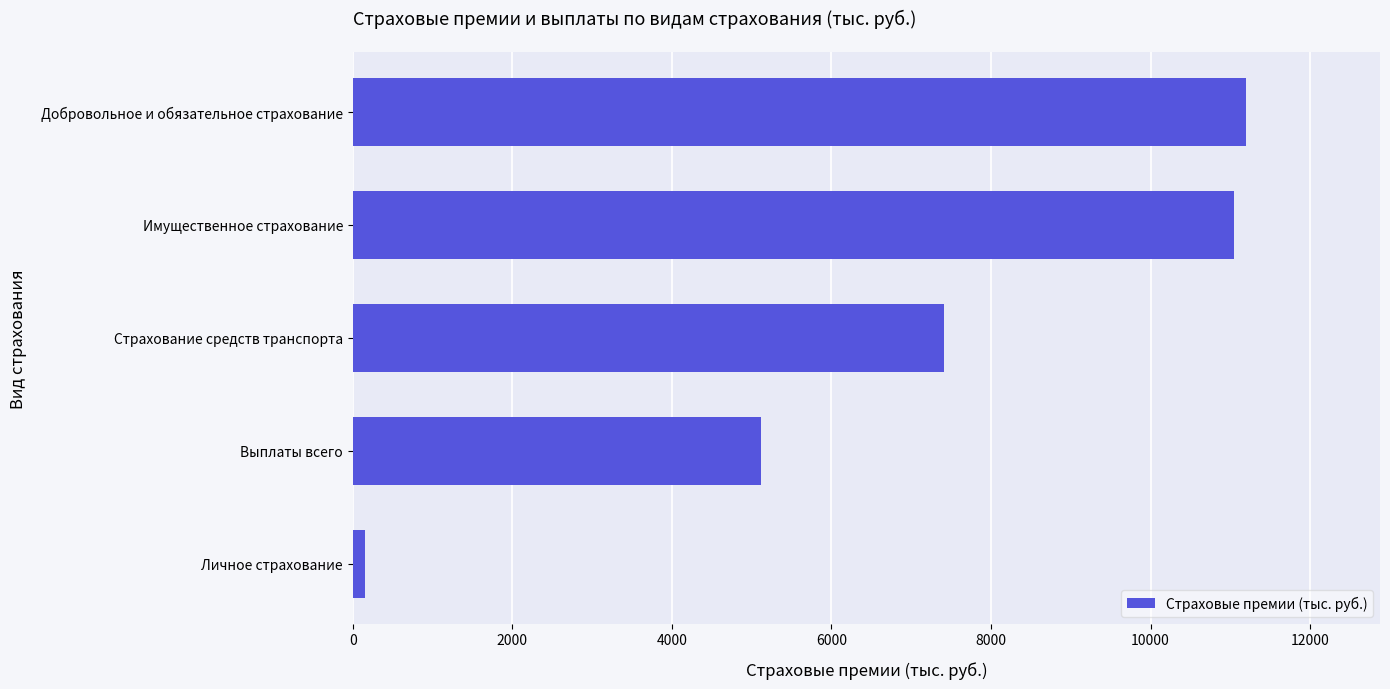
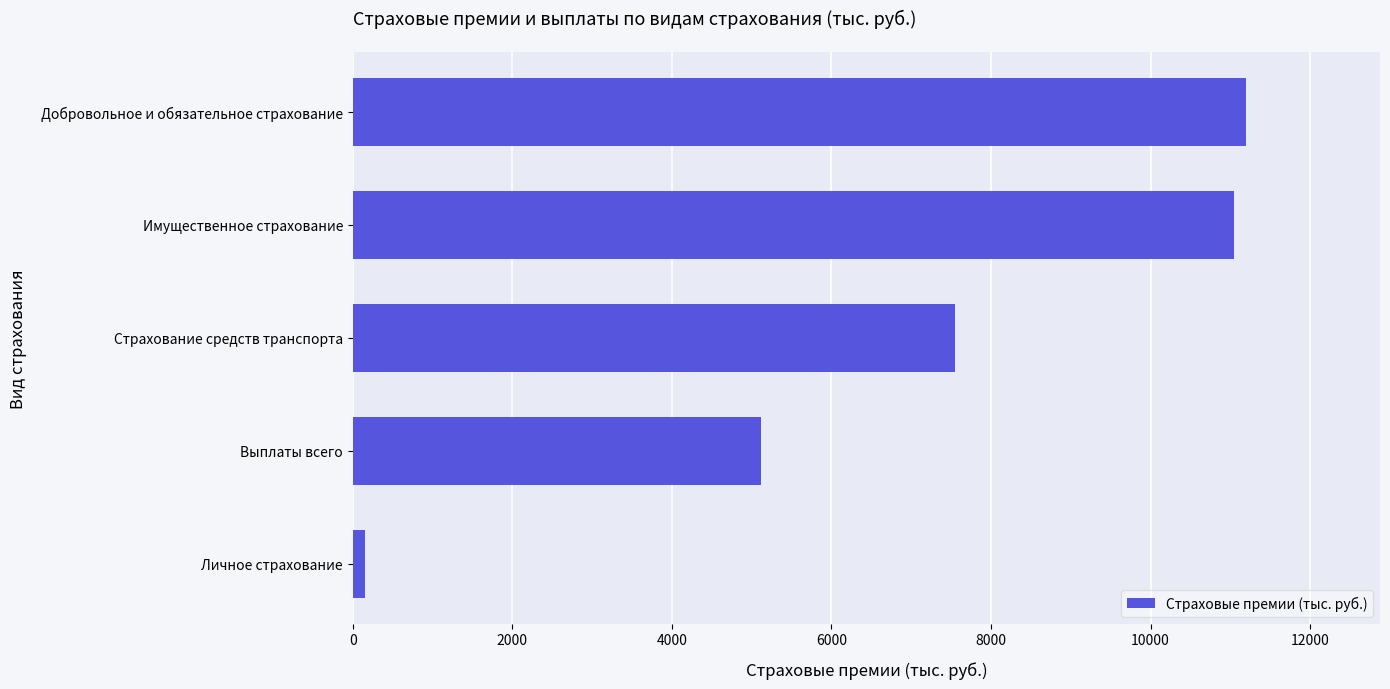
  {
    "Добровольное и обязательное страхование": 11200,
    "Имущественное страхование": 11000,
-   "Страхование средств транспорта": 7400,
+   "Страхование средств транспорта": 7600,
    "Выплаты всего": 5100,
    "Личное страхование": 200
  }
